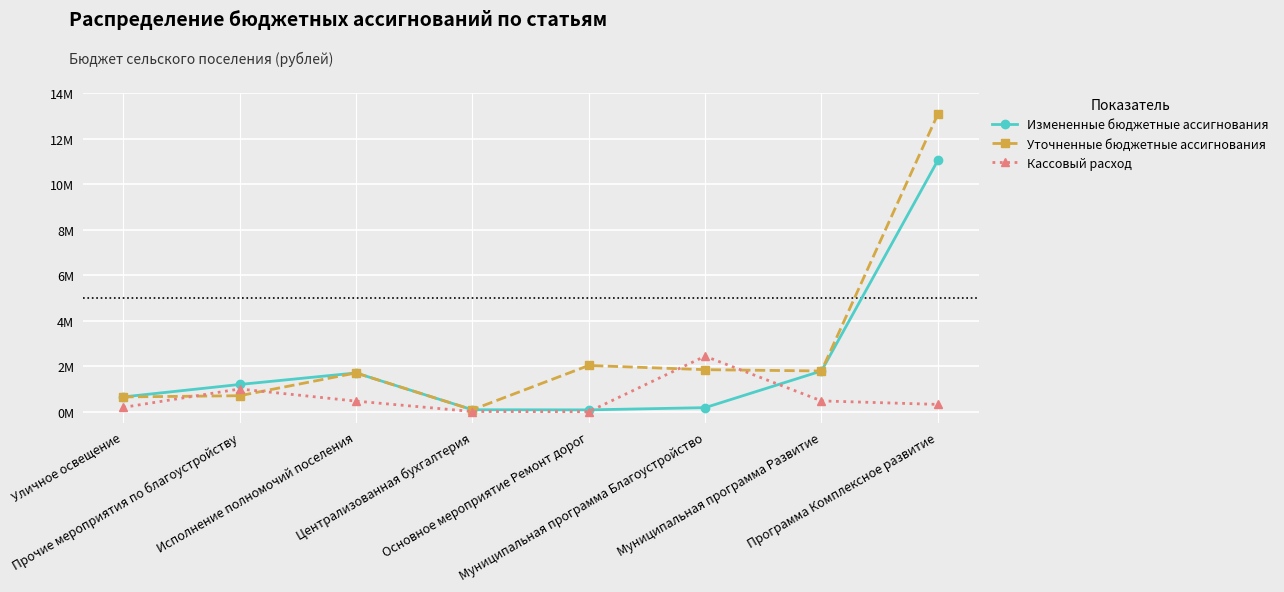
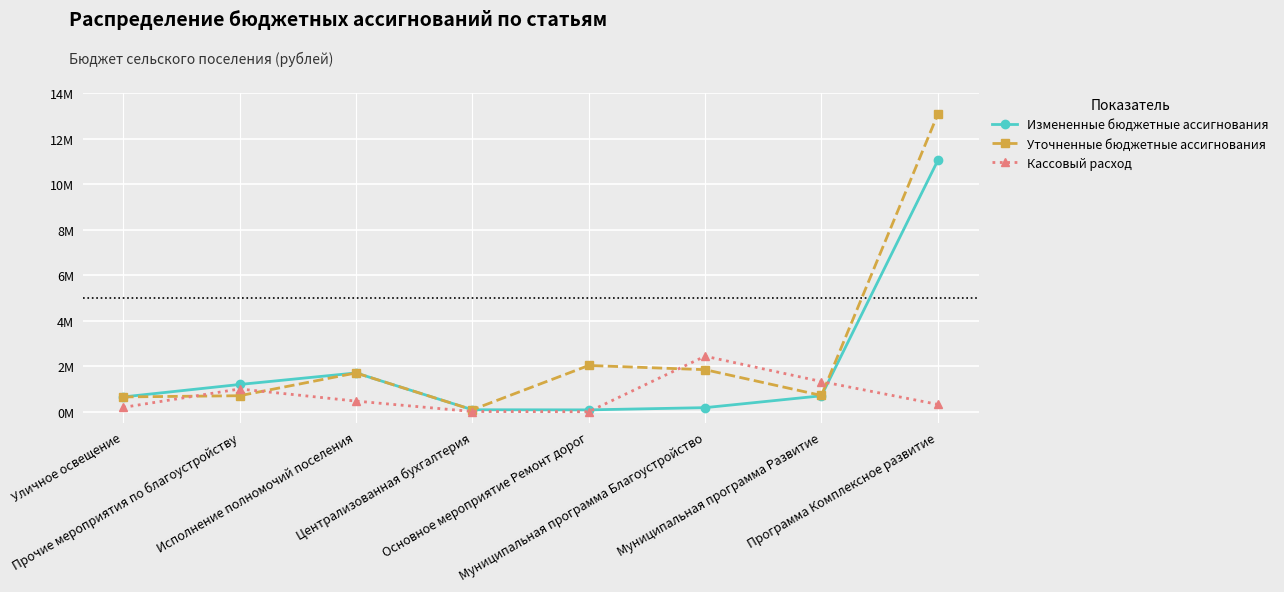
  {
    "Измененные бюджетные ассигнования": {
      "Прочие мероприятия по благоустройству": "1.2М",
      "Муниципальная программа Благоустройство": "0.2М",
-     "Муниципальная программа Развитие": "1.8М",
+     "Муниципальная программа Развитие": "0.7М",
      "Программа Комплексное развитие": "11.0М"
    },
    "Уточненные бюджетные ассигнования": {
      "Прочие мероприятия по благоустройству": "0.7М",
      "Основное мероприятие Ремонт дорог": "2.0М",
      "Муниципальная программа Благоустройство": "1.8М",
-     "Муниципальная программа Развитие": "1.8М",
+     "Муниципальная программа Развитие": "0.7М",
      "Программа Комплексное развитие": "13.1М"
    },
    "Кассовый расход": {
      "Уличное освещение": "0.2М",
      "Прочие мероприятия по благоустройству": "1.0М",
      "Исполнение полномочий поселения": "0.5М",
      "Муниципальная программа Благоустройство": "2.4М",
-     "Муниципальная программа Развитие": "0.5М",
+     "Муниципальная программа Развитие": "1.3М",
      "Программа Комплексное развитие": "0.3М"
    }
  }
